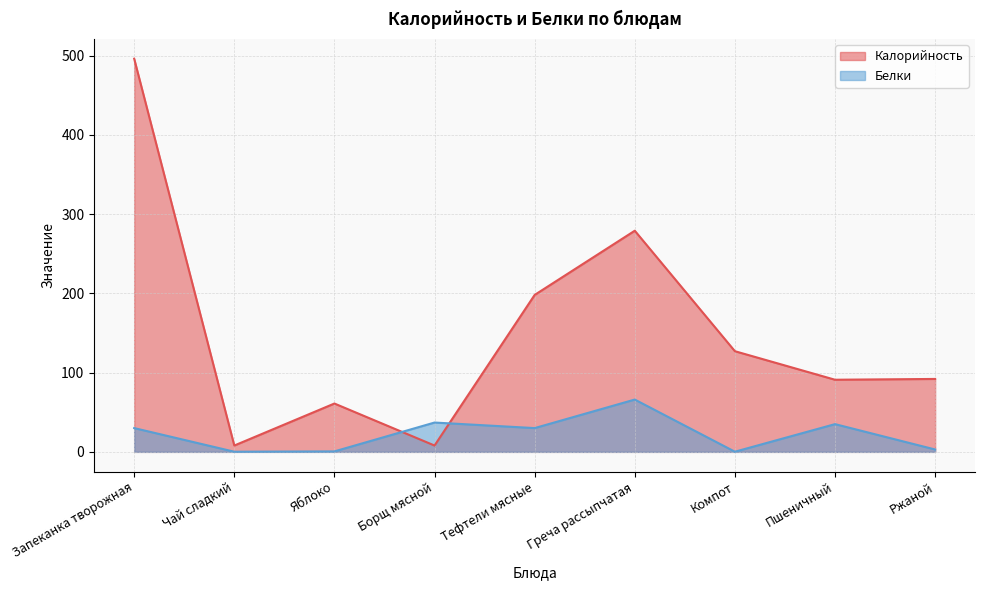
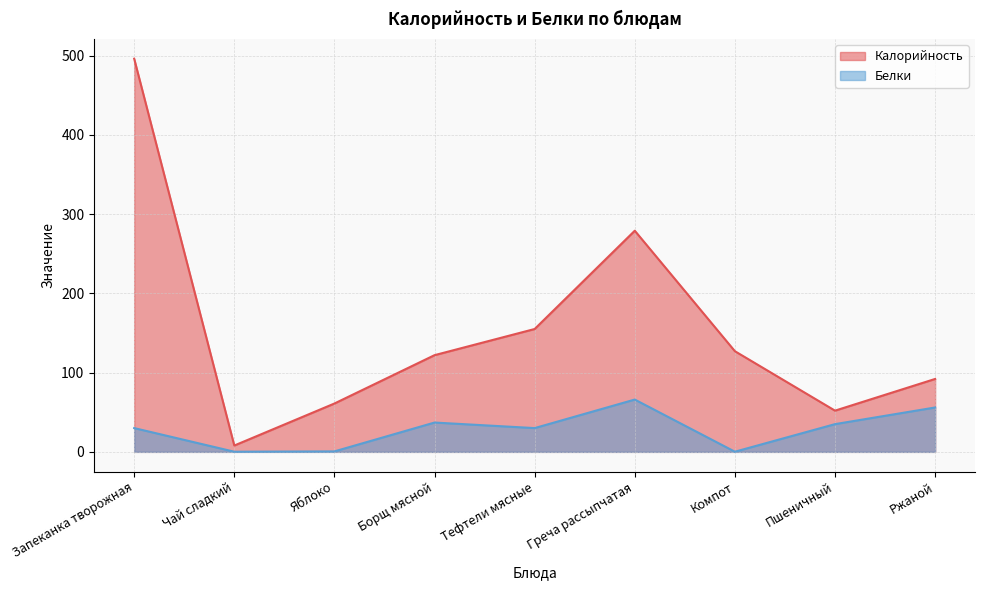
  {
    "Калорийность": {
      "Запеканка творожная": 500,
      "Чай сладкий": 10,
      "Яблоко": 60,
-     "Борщ мясной": 10,
-     "Тефтели мясные": 200,
+     "Борщ мясной": 120,
+     "Тефтели мясные": 160,
      "Греча рассыпчатая": 280,
      "Компот": 130,
-     "Пшеничный": 90,
+     "Пшеничный": 50,
      "Ржаной": 90
    },
    "Белки": {
      "Запеканка творожная": 30,
      "Чай сладкий": 0,
      "Яблоко": 0,
      "Борщ мясной": 40,
      "Тефтели мясные": 30,
      "Греча рассыпчатая": 70,
      "Компот": 0,
      "Пшеничный": 40,
-     "Ржаной": 0
+     "Ржаной": 60
    }
  }
